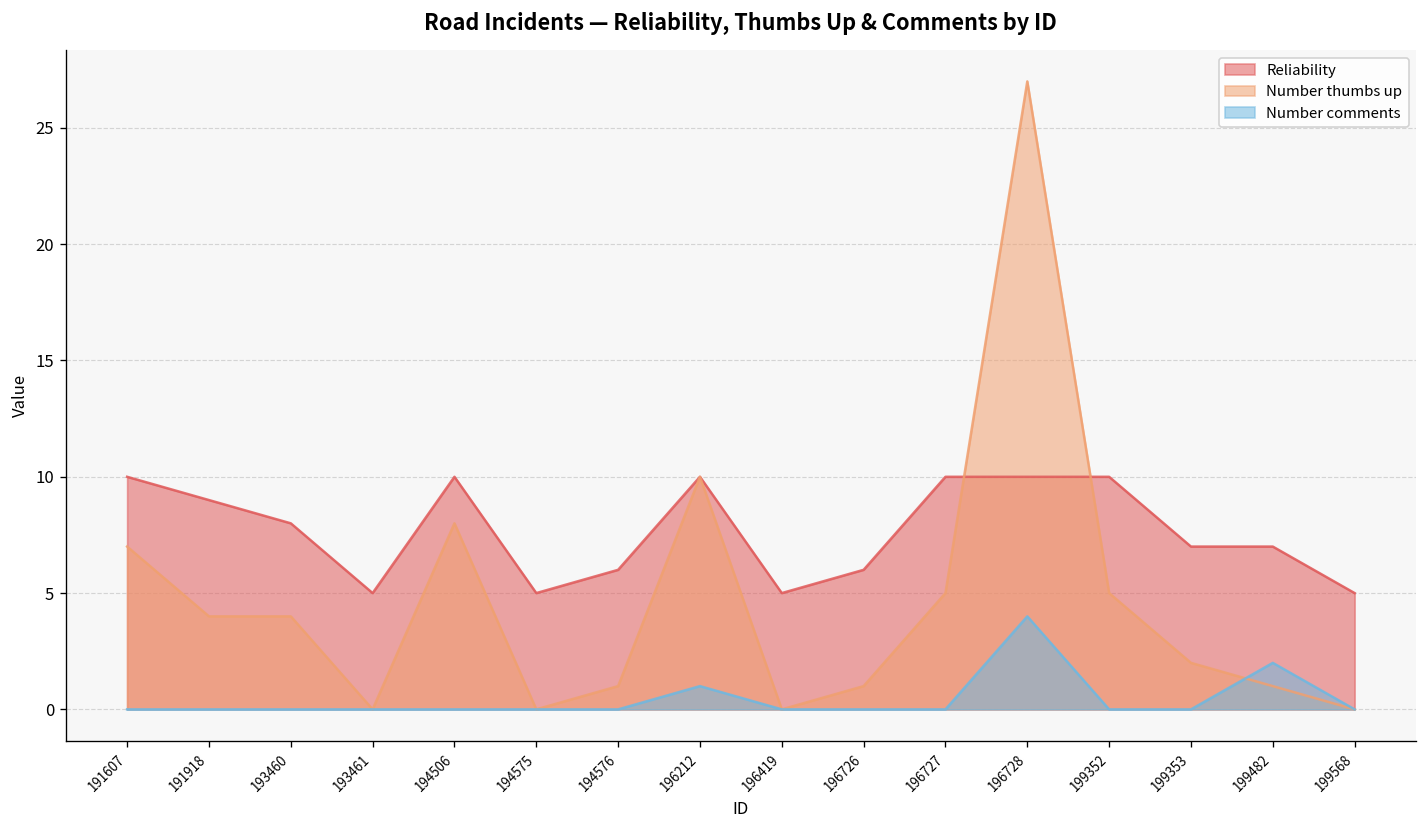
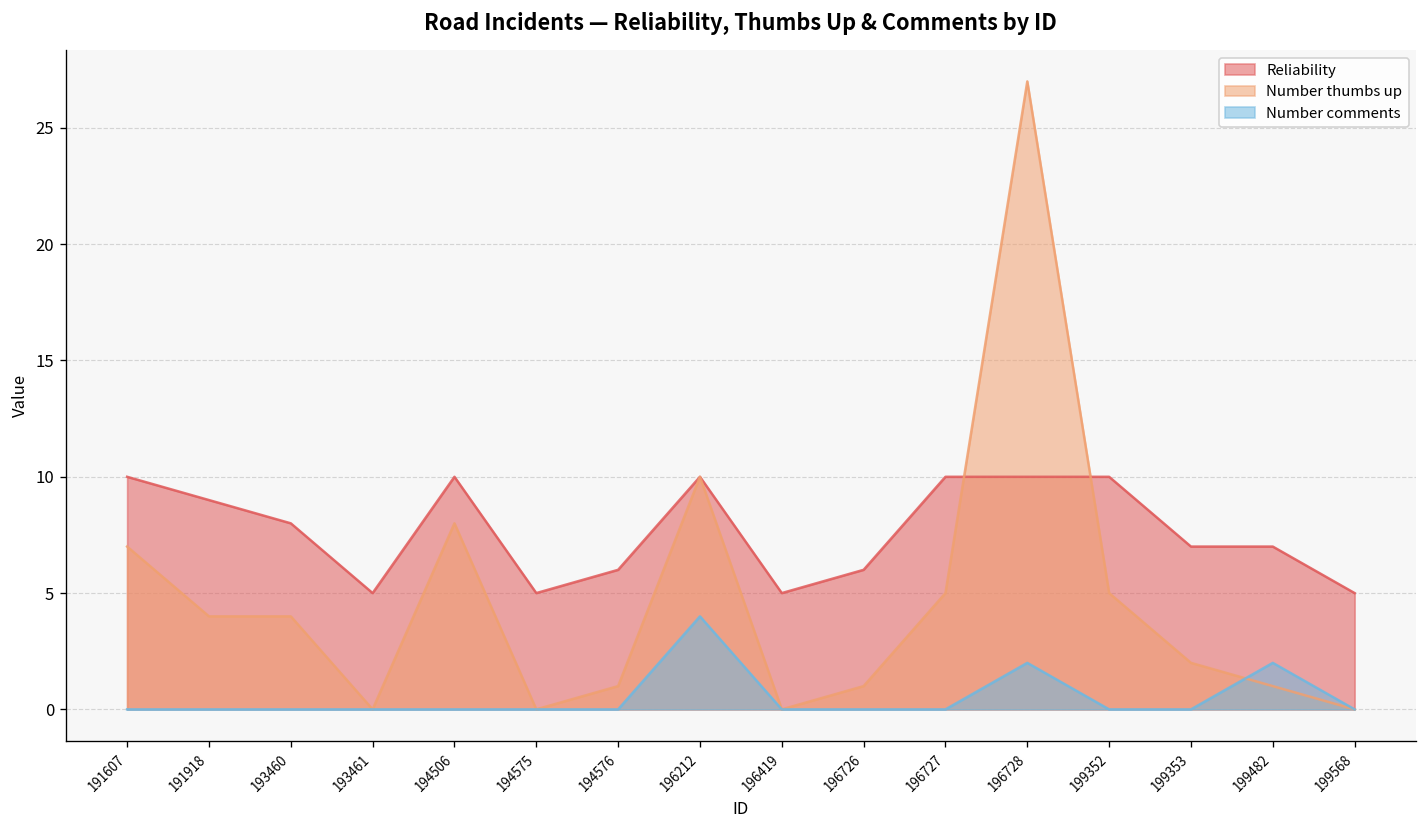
  {
    "Number comments": {
      "191607": 0,
      "191918": 0,
      "193460": 0,
      "194506": 0,
      "194576": 0,
-     "196212": 1,
+     "196212": 4,
      "196726": 0,
      "196727": 0,
-     "196728": 4,
+     "196728": 2,
      "199352": 0,
      "199353": 0,
      "199482": 2
    }
  }
